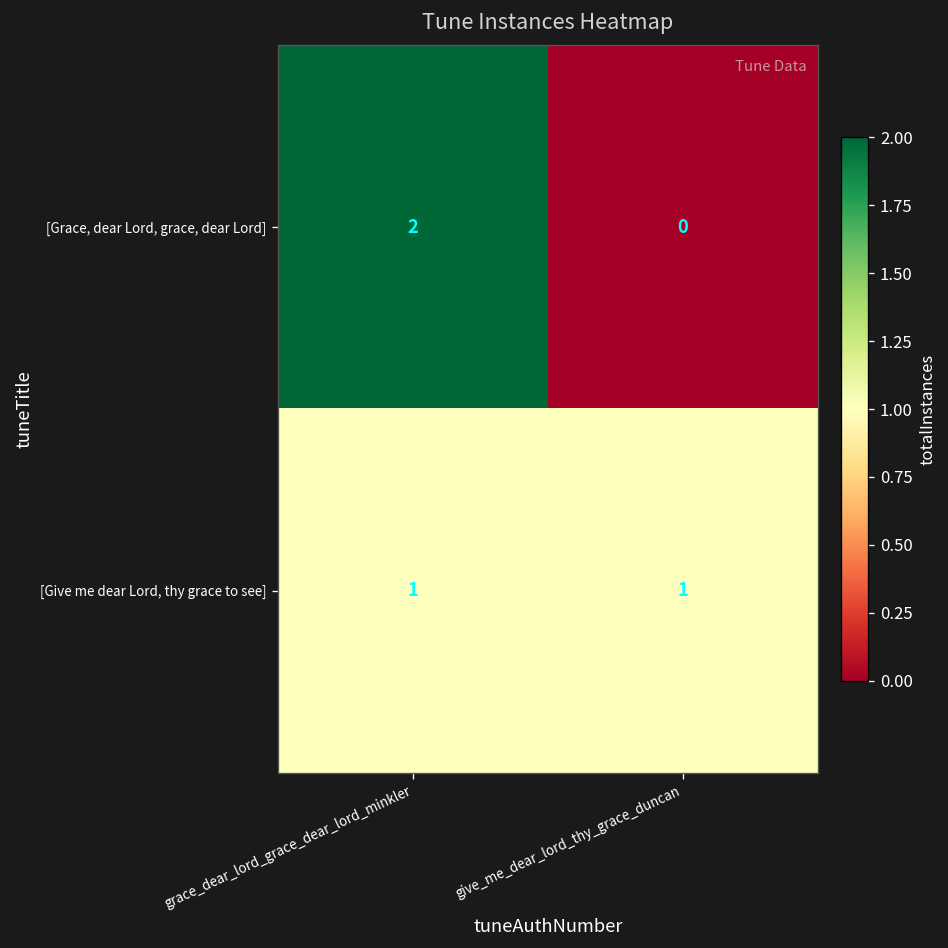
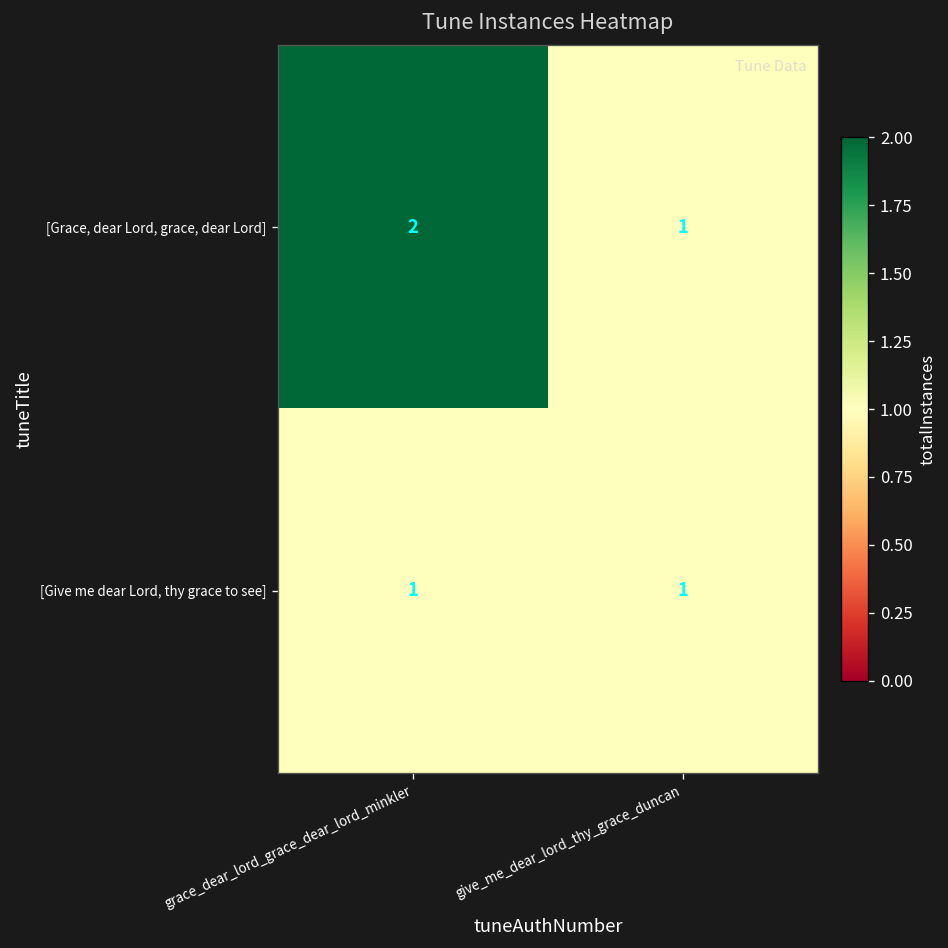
  {
    "[Grace, dear Lord, grace, dear Lord]": {
      "grace_dear_lord_grace_dear_lord_minkler": 2,
-     "give_me_dear_lord_thy_grace_duncan": 0
+     "give_me_dear_lord_thy_grace_duncan": 1
    },
    "[Give me dear Lord, thy grace to see]": {
      "grace_dear_lord_grace_dear_lord_minkler": 1,
      "give_me_dear_lord_thy_grace_duncan": 1
    }
  }
